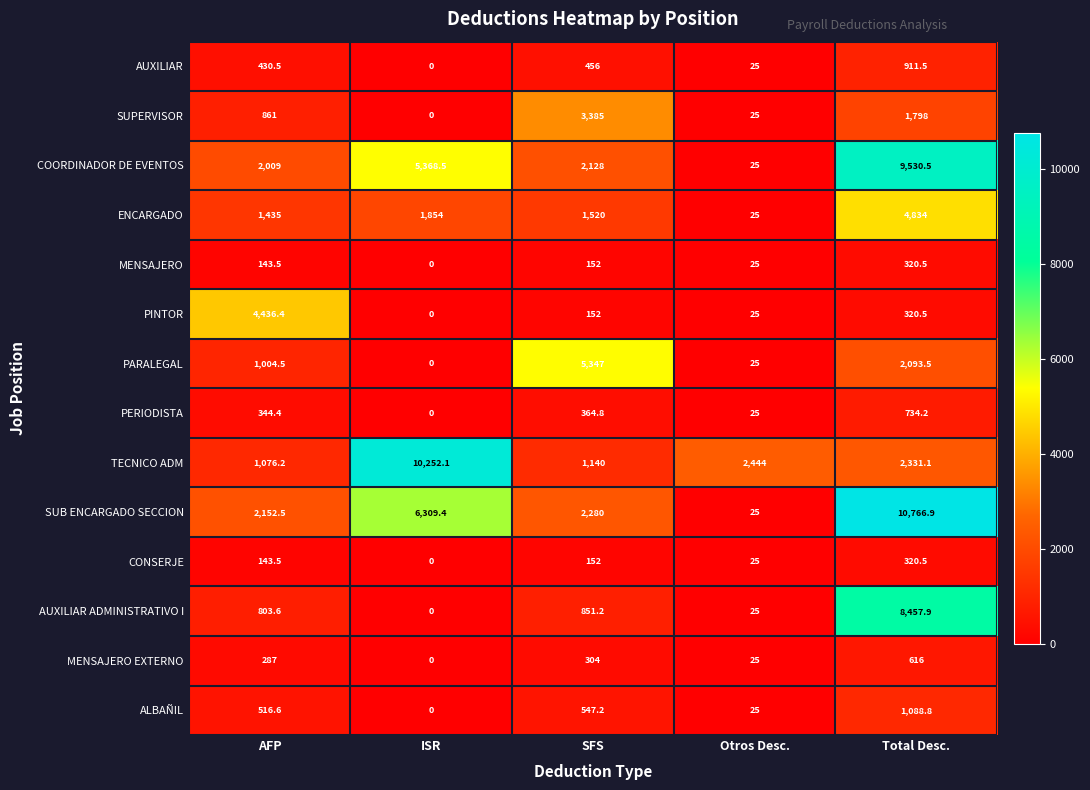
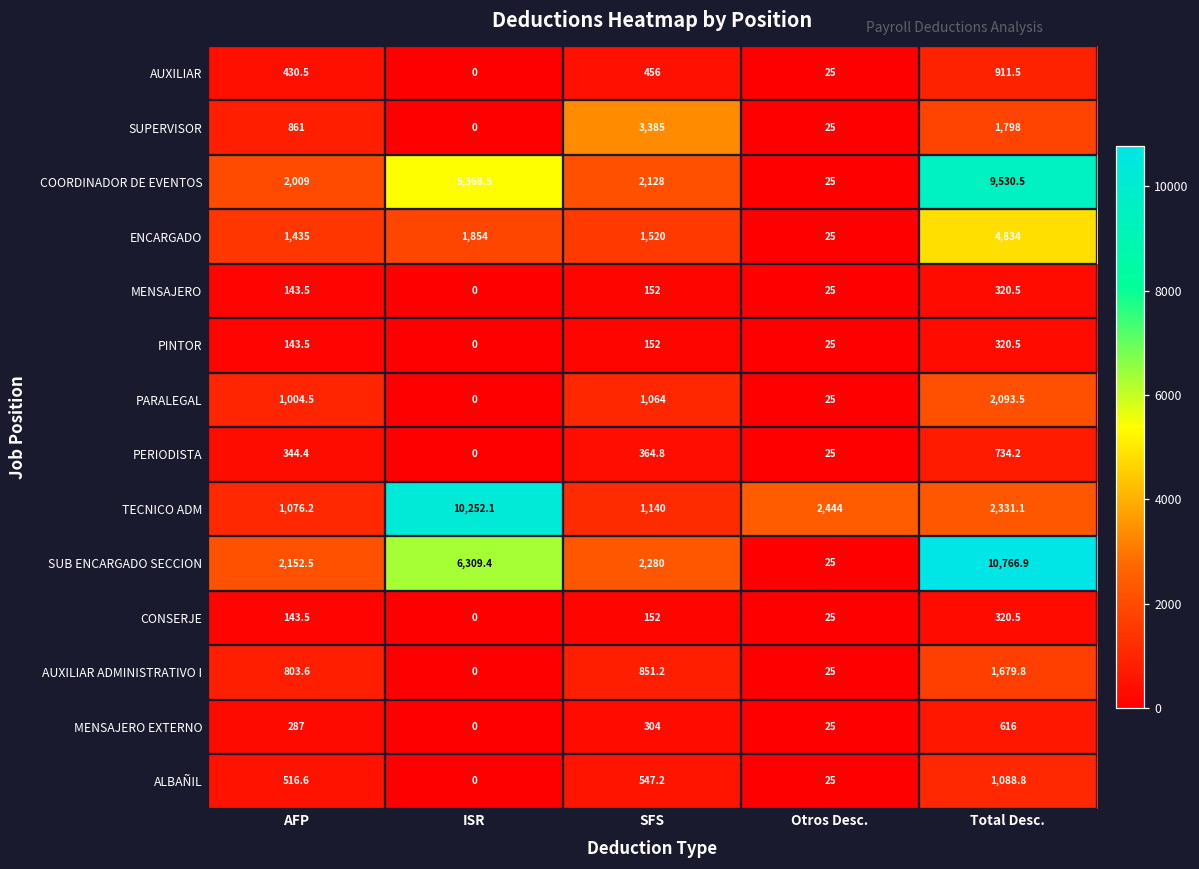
  {
    "AUXILIAR": {
      "AFP": "430.5",
      "ISR": "0",
      "SFS": "456",
      "Otros Desc.": "25",
      "Total Desc.": "911.5"
    },
    "SUPERVISOR": {
      "AFP": "861",
      "ISR": "0",
      "SFS": "3,385",
      "Otros Desc.": "25",
      "Total Desc.": "1,798"
    },
    "COORDINADOR DE EVENTOS": {
      "AFP": "2,009",
      "ISR": "5,368.5",
      "SFS": "2,128",
      "Otros Desc.": "25",
      "Total Desc.": "9,530.5"
    },
    "ENCARGADO": {
      "AFP": "1,435",
      "ISR": "1,854",
      "SFS": "1,520",
      "Otros Desc.": "25",
      "Total Desc.": "4,834"
    },
    "MENSAJERO": {
      "AFP": "143.5",
      "ISR": "0",
      "SFS": "152",
      "Otros Desc.": "25",
      "Total Desc.": "320.5"
    },
    "PINTOR": {
-     "AFP": "4,436.4",
+     "AFP": "143.5",
      "ISR": "0",
      "SFS": "152",
      "Otros Desc.": "25",
      "Total Desc.": "320.5"
    },
    "PARALEGAL": {
      "AFP": "1,004.5",
      "ISR": "0",
-     "SFS": "5,347",
+     "SFS": "1,064",
      "Otros Desc.": "25",
      "Total Desc.": "2,093.5"
    },
    "PERIODISTA": {
      "AFP": "344.4",
      "ISR": "0",
      "SFS": "364.8",
      "Otros Desc.": "25",
      "Total Desc.": "734.2"
    },
    "TECNICO ADM": {
      "AFP": "1,076.2",
      "ISR": "10,252.1",
      "SFS": "1,140",
      "Otros Desc.": "2,444",
      "Total Desc.": "2,331.1"
    },
    "SUB ENCARGADO SECCION": {
      "AFP": "2,152.5",
      "ISR": "6,309.4",
      "SFS": "2,280",
      "Otros Desc.": "25",
      "Total Desc.": "10,766.9"
    },
    "CONSERJE": {
      "AFP": "143.5",
      "ISR": "0",
      "SFS": "152",
      "Otros Desc.": "25",
      "Total Desc.": "320.5"
    },
    "AUXILIAR ADMINISTRATIVO I": {
      "AFP": "803.6",
      "ISR": "0",
      "SFS": "851.2",
      "Otros Desc.": "25",
-     "Total Desc.": "8,457.9"
+     "Total Desc.": "1,679.8"
    },
    "MENSAJERO EXTERNO": {
      "AFP": "287",
      "ISR": "0",
      "SFS": "304",
      "Otros Desc.": "25",
      "Total Desc.": "616"
    },
    "ALBAÑIL": {
      "AFP": "516.6",
      "ISR": "0",
      "SFS": "547.2",
      "Otros Desc.": "25",
      "Total Desc.": "1,088.8"
    }
  }
